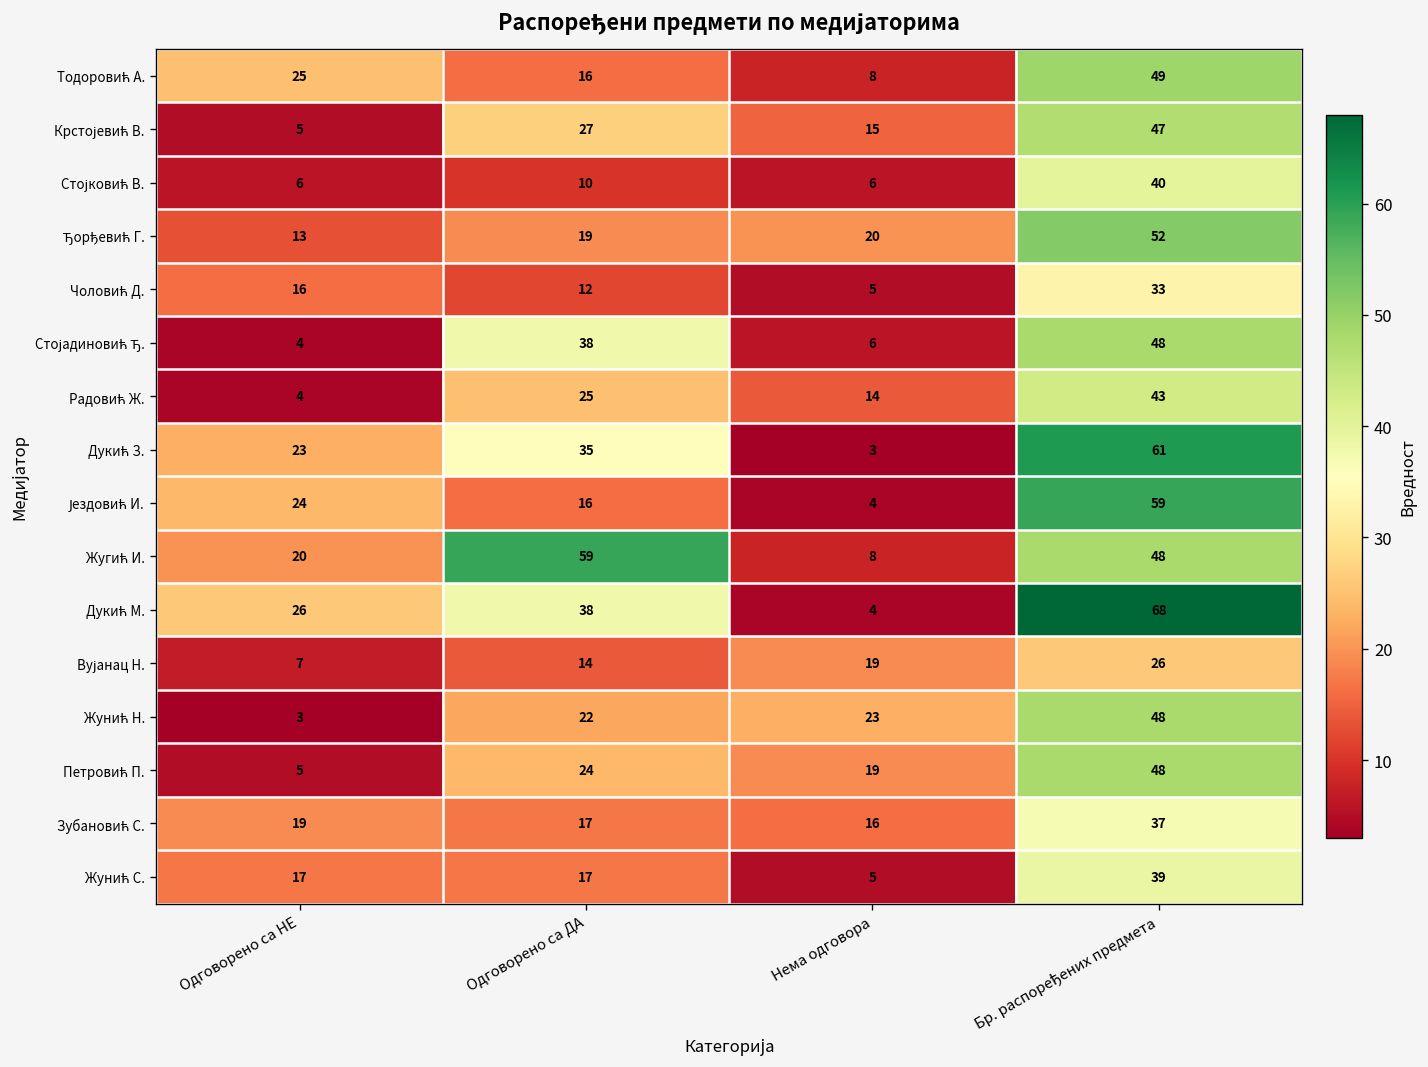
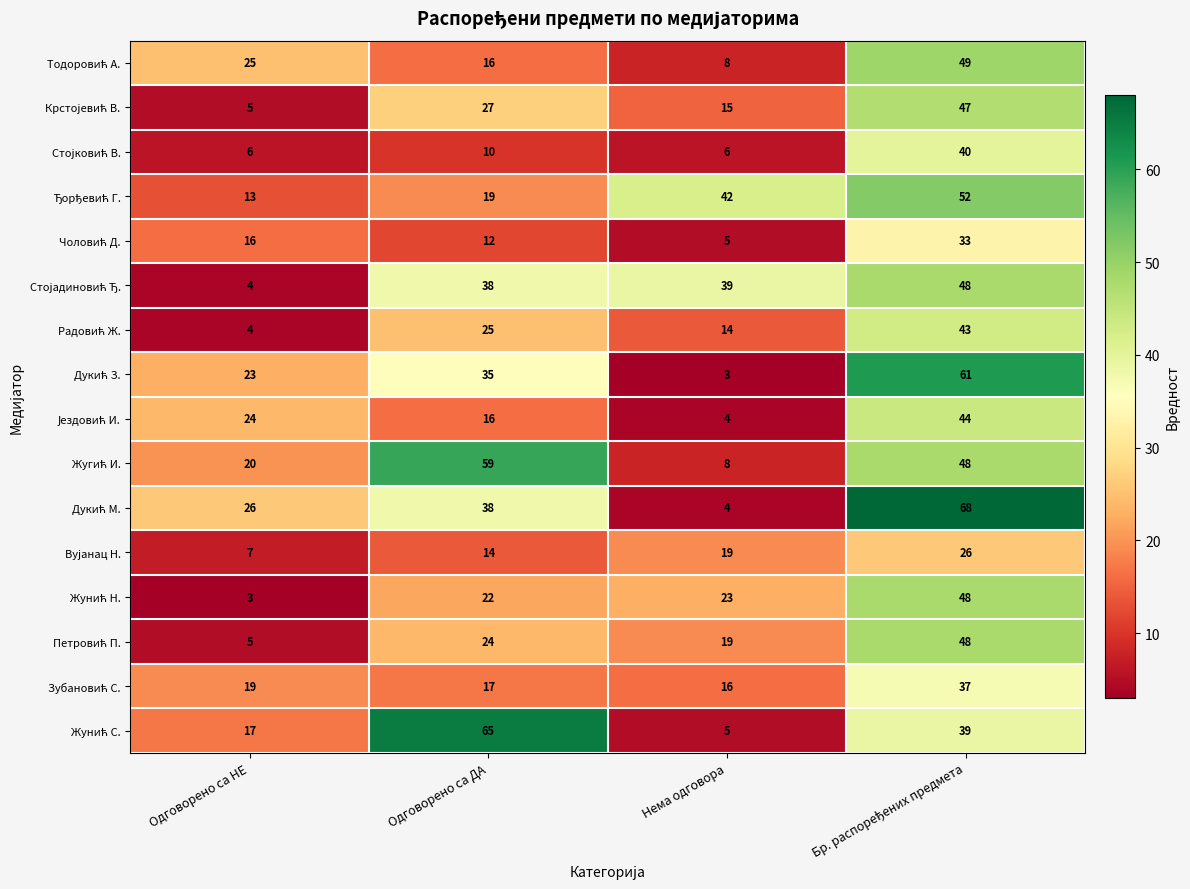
  {
    "Тодоровић А.": {
      "Одговорено са НЕ": 25,
      "Одговорено са ДА": 16,
      "Нема одговора": 8,
      "Бр. распоређених предмета": 49
    },
    "Крстојевић В.": {
      "Одговорено са НЕ": 5,
      "Одговорено са ДА": 27,
      "Нема одговора": 15,
      "Бр. распоређених предмета": 47
    },
    "Стојковић В.": {
      "Одговорено са НЕ": 6,
      "Одговорено са ДА": 10,
      "Нема одговора": 6,
      "Бр. распоређених предмета": 40
    },
    "Ђорђевић Г.": {
      "Одговорено са НЕ": 13,
      "Одговорено са ДА": 19,
-     "Нема одговора": 20,
+     "Нема одговора": 42,
      "Бр. распоређених предмета": 52
    },
    "Чоловић Д.": {
      "Одговорено са НЕ": 16,
      "Одговорено са ДА": 12,
      "Нема одговора": 5,
      "Бр. распоређених предмета": 33
    },
    "Стојадиновић Ђ.": {
      "Одговорено са НЕ": 4,
      "Одговорено са ДА": 38,
-     "Нема одговора": 6,
+     "Нема одговора": 39,
      "Бр. распоређених предмета": 48
    },
    "Радовић Ж.": {
      "Одговорено са НЕ": 4,
      "Одговорено са ДА": 25,
      "Нема одговора": 14,
      "Бр. распоређених предмета": 43
    },
    "Дукић З.": {
      "Одговорено са НЕ": 23,
      "Одговорено са ДА": 35,
      "Нема одговора": 3,
      "Бр. распоређених предмета": 61
    },
    "Јездовић И.": {
      "Одговорено са НЕ": 24,
      "Одговорено са ДА": 16,
      "Нема одговора": 4,
-     "Бр. распоређених предмета": 59
+     "Бр. распоређених предмета": 44
    },
    "Жугић И.": {
      "Одговорено са НЕ": 20,
      "Одговорено са ДА": 59,
      "Нема одговора": 8,
      "Бр. распоређених предмета": 48
    },
    "Дукић М.": {
      "Одговорено са НЕ": 26,
      "Одговорено са ДА": 38,
      "Нема одговора": 4,
      "Бр. распоређених предмета": 68
    },
    "Вујанац Н.": {
      "Одговорено са НЕ": 7,
      "Одговорено са ДА": 14,
      "Нема одговора": 19,
      "Бр. распоређених предмета": 26
    },
    "Жунић Н.": {
      "Одговорено са НЕ": 3,
      "Одговорено са ДА": 22,
      "Нема одговора": 23,
      "Бр. распоређених предмета": 48
    },
    "Петровић П.": {
      "Одговорено са НЕ": 5,
      "Одговорено са ДА": 24,
      "Нема одговора": 19,
      "Бр. распоређених предмета": 48
    },
    "Зубановић С.": {
      "Одговорено са НЕ": 19,
      "Одговорено са ДА": 17,
      "Нема одговора": 16,
      "Бр. распоређених предмета": 37
    },
    "Жунић С.": {
      "Одговорено са НЕ": 17,
-     "Одговорено са ДА": 17,
+     "Одговорено са ДА": 65,
      "Нема одговора": 5,
      "Бр. распоређених предмета": 39
    }
  }
